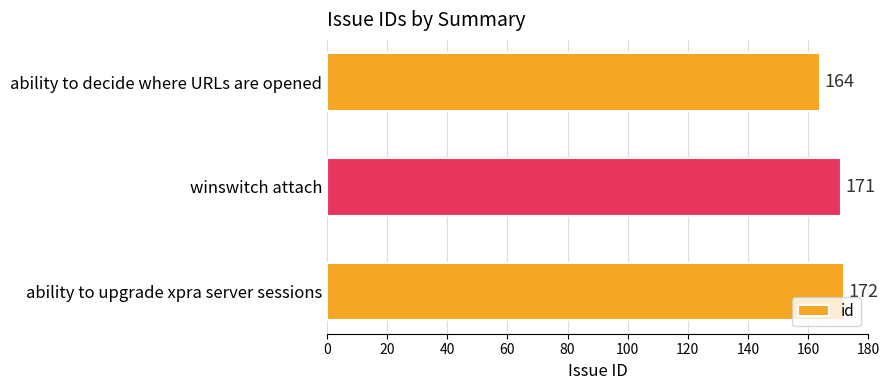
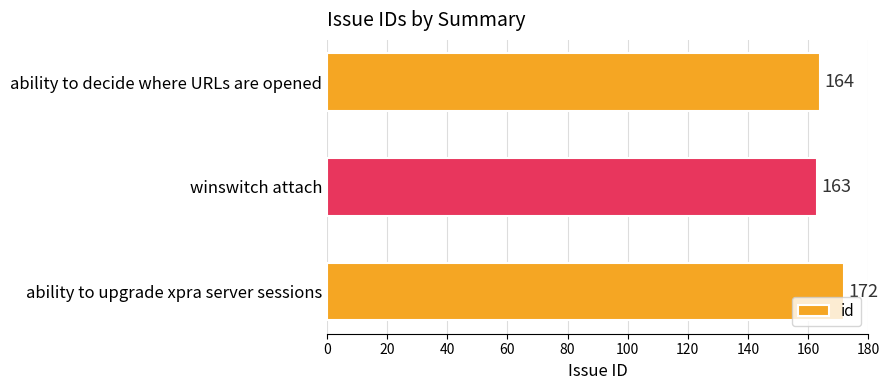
  {
    "ability to decide where URLs are opened": 164,
-   "winswitch attach": 171
+   "winswitch attach": 163
  }
